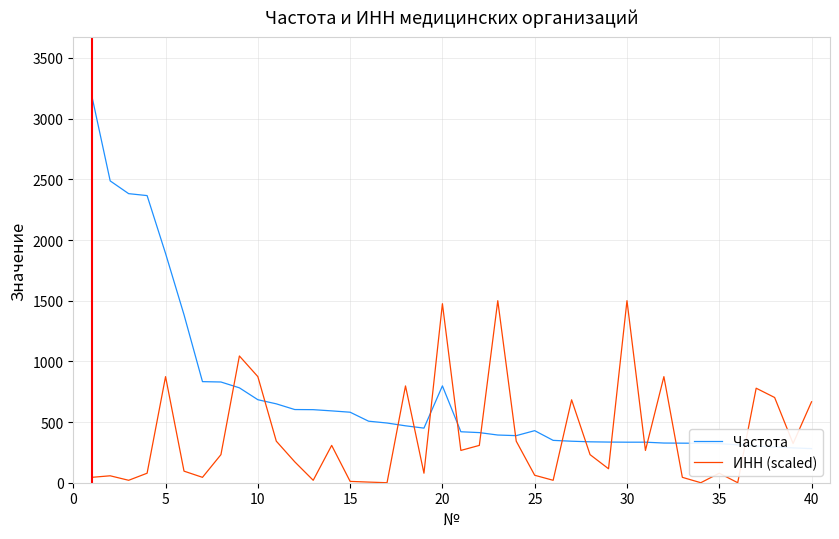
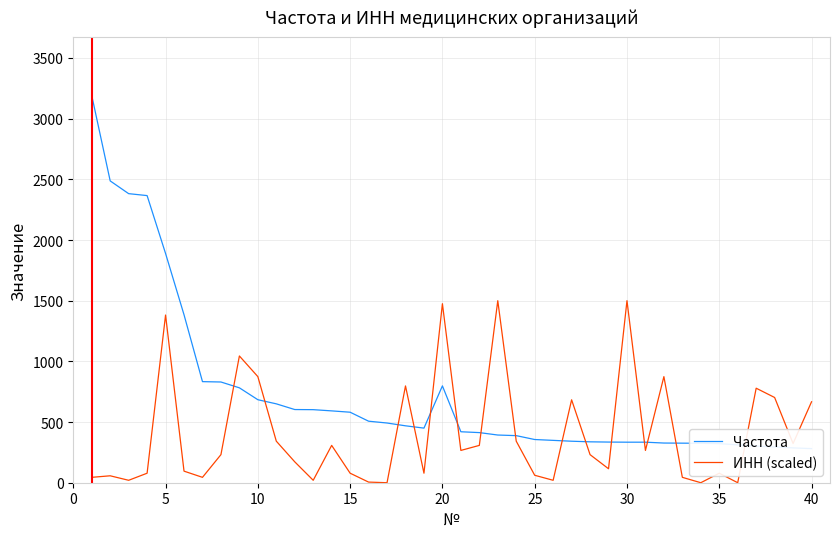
  {
    "Частота": {
      "5": 1890,
      "10": 680,
      "15": 580,
      "20": 800,
-     "25": 430,
+     "25": 360,
      "30": 330
    },
    "ИНН (scaled)": {
-     "5": 870,
+     "5": 1380,
      "10": 870,
-     "15": 10,
+     "15": 80,
      "20": 1480,
      "25": 60,
      "30": 1500,
      "40": 670
    }
  }
